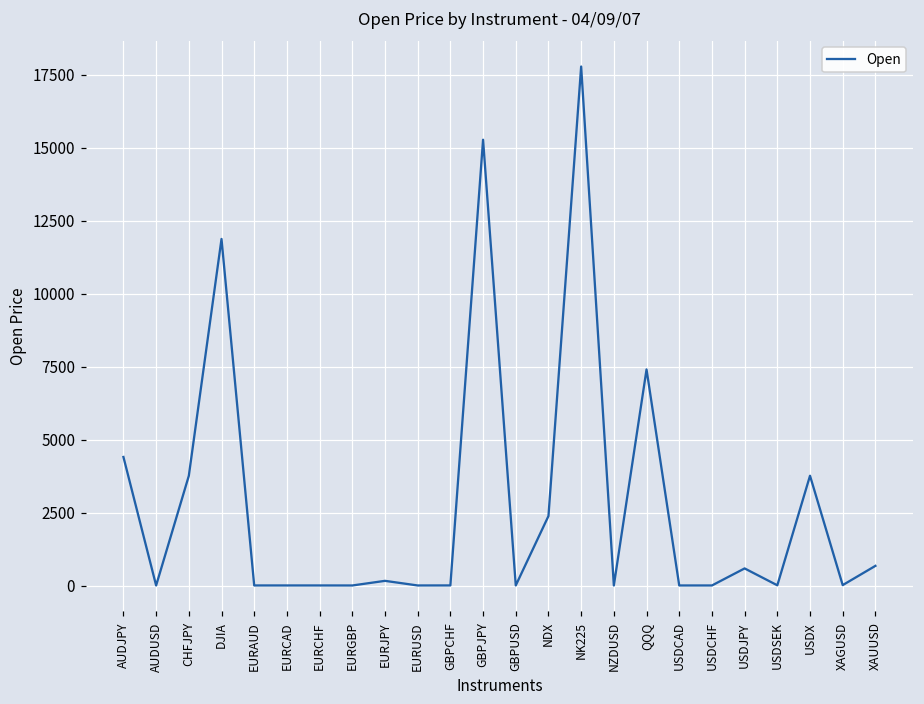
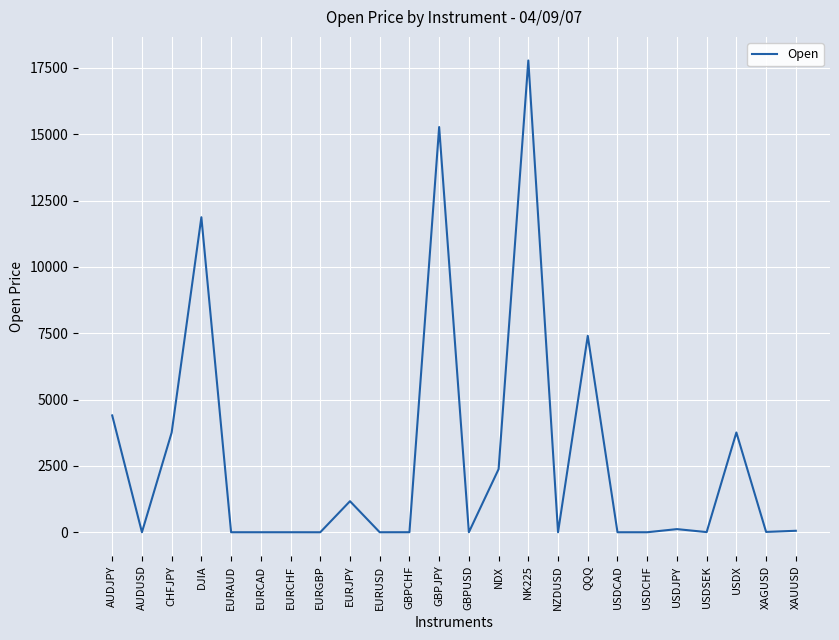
  {
    "AUDJPY": 4400,
    "AUDUSD": 0,
    "CHFJPY": 3800,
    "DJIA": 11900,
    "EURAUD": 0,
    "EURCAD": 0,
    "EURCHF": 0,
    "EURGBP": 0,
-   "EURJPY": 200,
+   "EURJPY": 1200,
    "EURUSD": 0,
    "GBPCHF": 0,
    "GBPJPY": 15300,
    "GBPUSD": 0,
    "NDX": 2400,
    "NK225": 17800,
    "NZDUSD": 0,
    "QQQ": 7400,
    "USDCAD": 0,
    "USDCHF": 0,
-   "USDJPY": 600,
+   "USDJPY": 100,
    "USDSEK": 0,
    "USDX": 3800,
    "XAGUSD": 0,
-   "XAUUSD": 700
+   "XAUUSD": 100
  }
